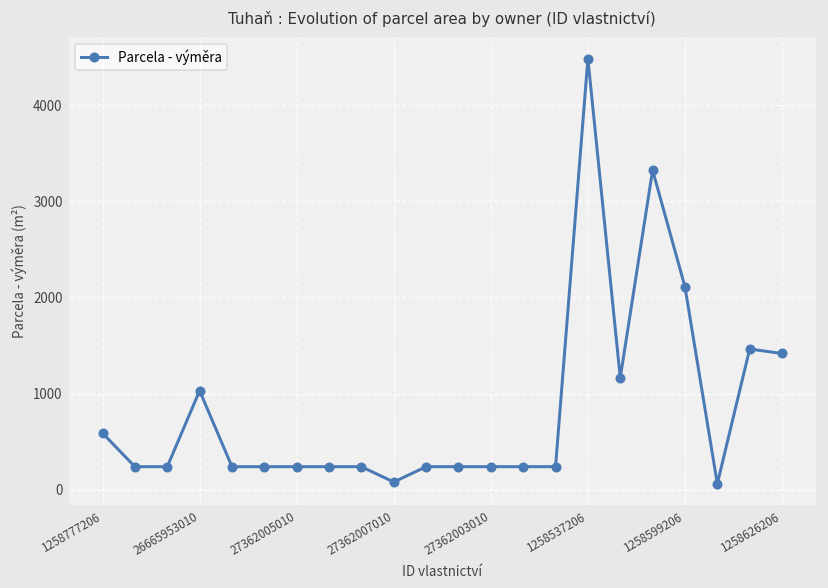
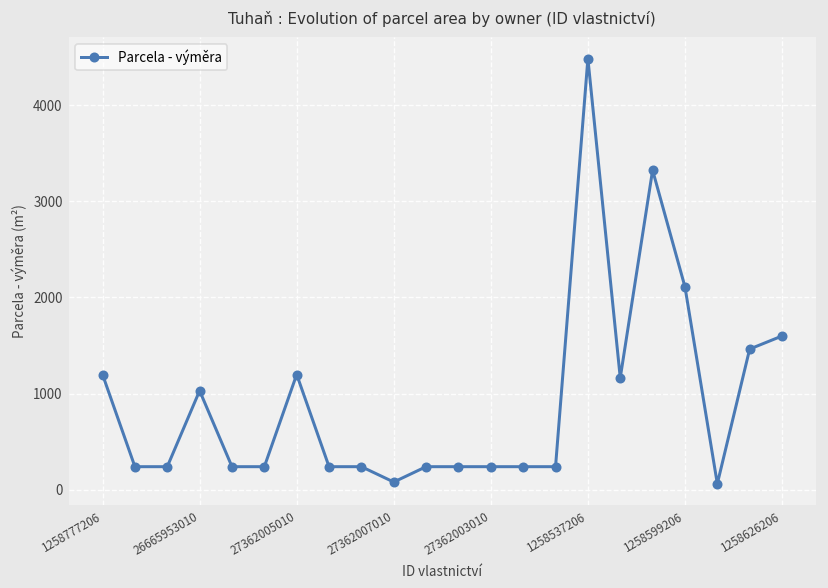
  {
-   "1258777206": 600,
+   "1258777206": 1200,
    "26665953010": 1000,
-   "27362005010": 200,
+   "27362005010": 1200,
    "27362007010": 100,
    "27362003010": 200,
    "1258537206": 4500,
    "1258599206": 2100,
-   "1258626206": 1400
+   "1258626206": 1600
  }
